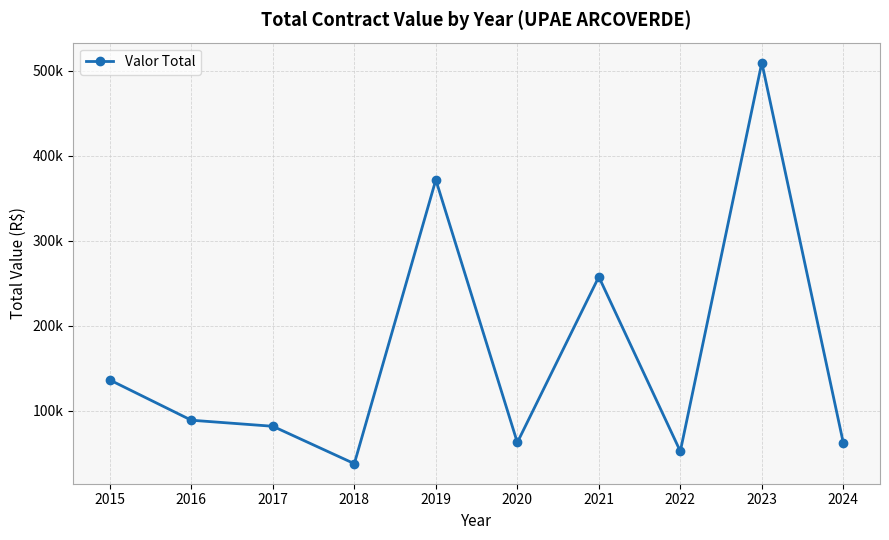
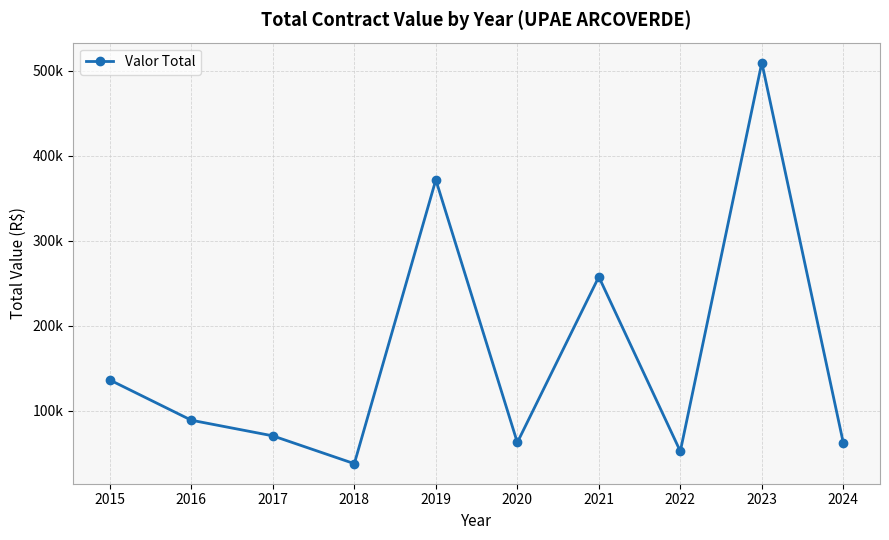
  {
    "2015": 140000,
    "2016": 90000,
-   "2017": 80000,
+   "2017": 70000,
    "2018": 40000,
    "2019": 370000,
    "2020": 60000,
    "2021": 260000,
    "2022": 50000,
    "2023": 510000,
    "2024": 60000
  }
